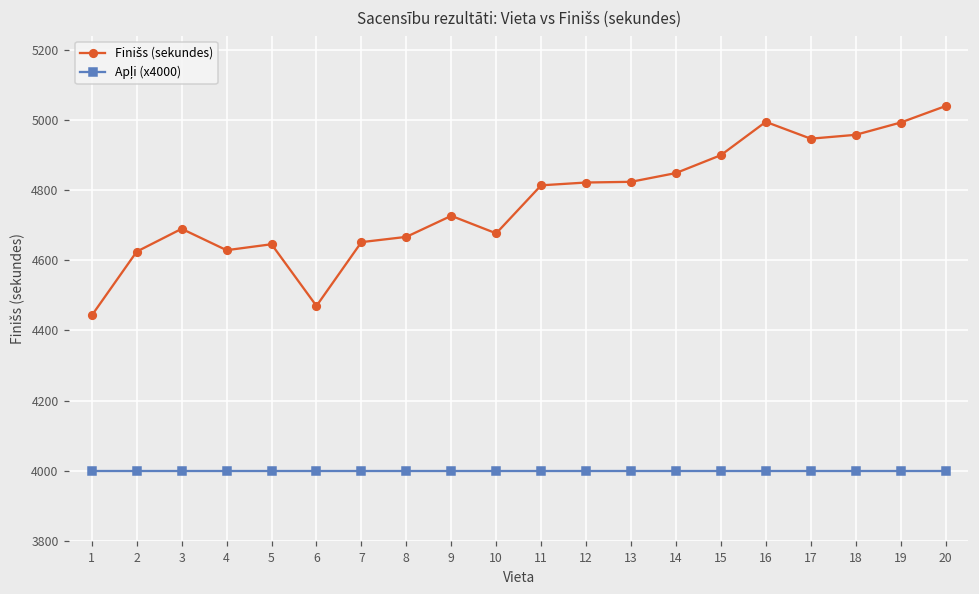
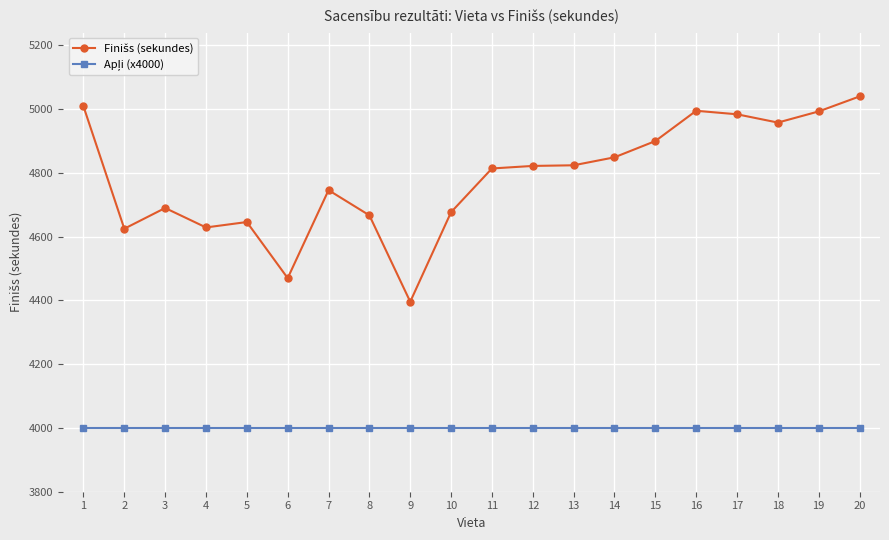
  {
    "Finišs (sekundes)": {
-     "1": 4440,
+     "1": 5010,
      "2": 4630,
      "3": 4690,
      "4": 4630,
      "5": 4650,
      "6": 4470,
-     "7": 4650,
+     "7": 4750,
      "8": 4670,
-     "9": 4730,
+     "9": 4400,
      "10": 4680,
      "11": 4810,
      "12": 4820,
      "13": 4820,
      "14": 4850,
      "15": 4900,
      "16": 5000,
-     "17": 4950,
+     "17": 4980,
      "18": 4960,
      "19": 4990,
      "20": 5040
    },
    "Apļi (x4000)": {
      "1": 4000,
      "2": 4000,
      "3": 4000,
      "4": 4000,
      "5": 4000,
      "6": 4000,
      "7": 4000,
      "8": 4000,
      "9": 4000,
      "10": 4000,
      "11": 4000,
      "12": 4000,
      "13": 4000,
      "14": 4000,
      "15": 4000,
      "16": 4000,
      "17": 4000,
      "18": 4000,
      "19": 4000,
      "20": 4000
    }
  }
